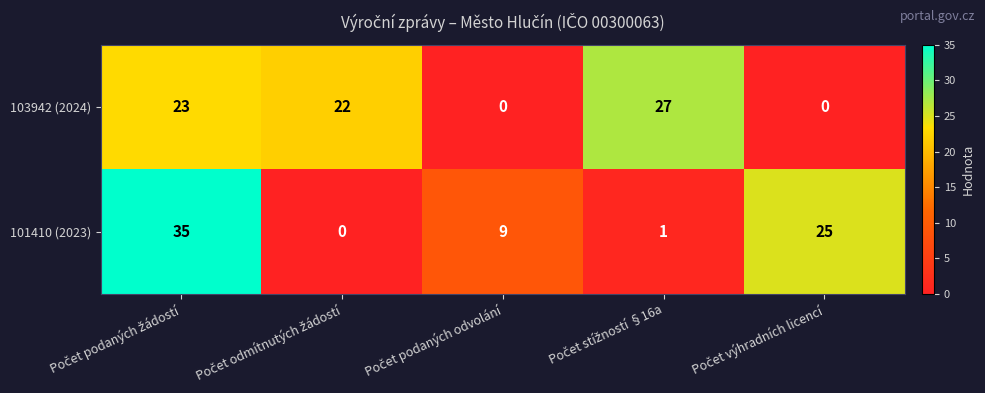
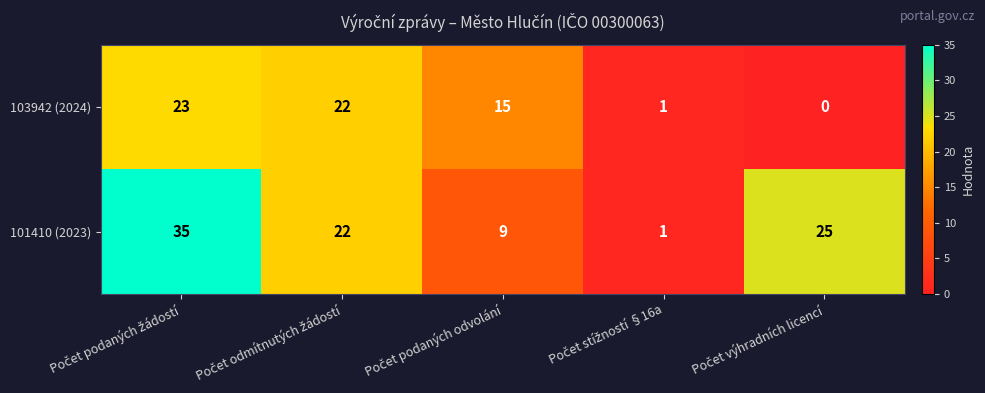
  {
    "103942 (2024)": {
      "Počet podaných žádostí": 23,
      "Počet odmítnutých žádostí": 22,
-     "Počet podaných odvolání": 0,
-     "Počet stížností §16a": 27,
+     "Počet podaných odvolání": 15,
+     "Počet stížností §16a": 1,
      "Počet výhradních licencí": 0
    },
    "101410 (2023)": {
      "Počet podaných žádostí": 35,
-     "Počet odmítnutých žádostí": 0,
+     "Počet odmítnutých žádostí": 22,
      "Počet podaných odvolání": 9,
      "Počet stížností §16a": 1,
      "Počet výhradních licencí": 25
    }
  }
